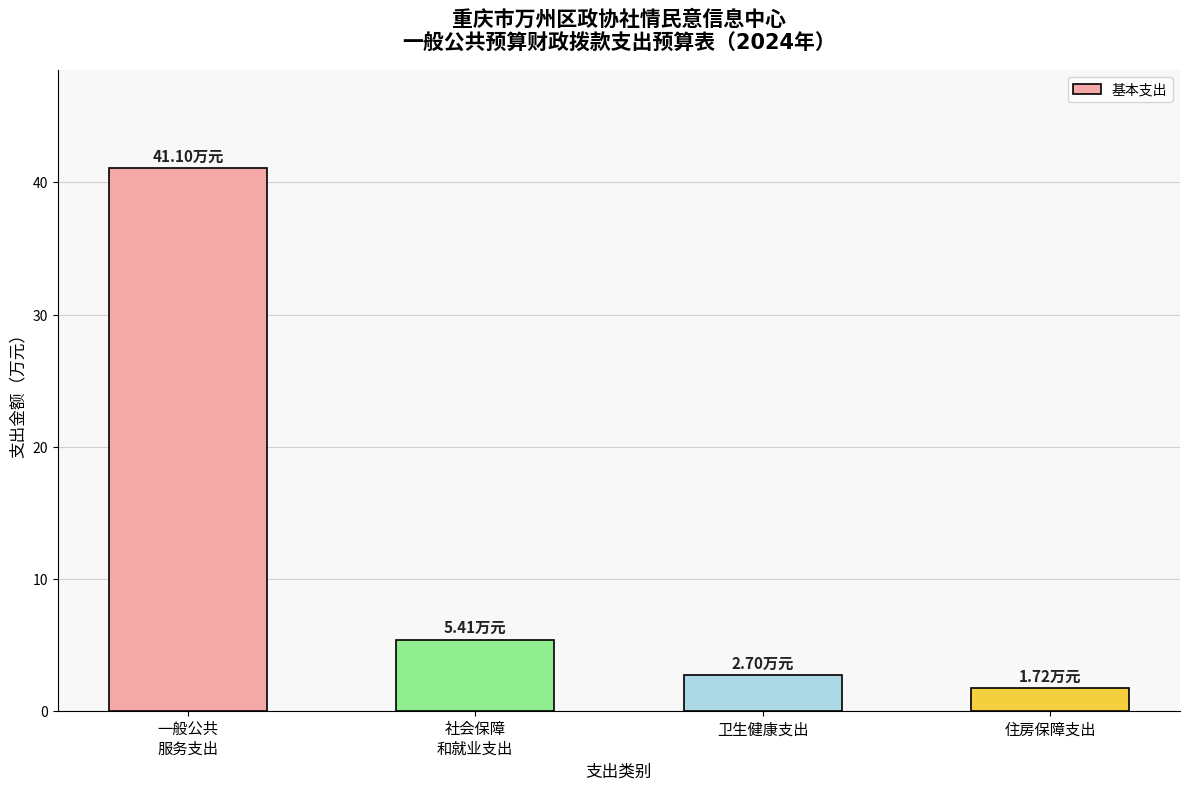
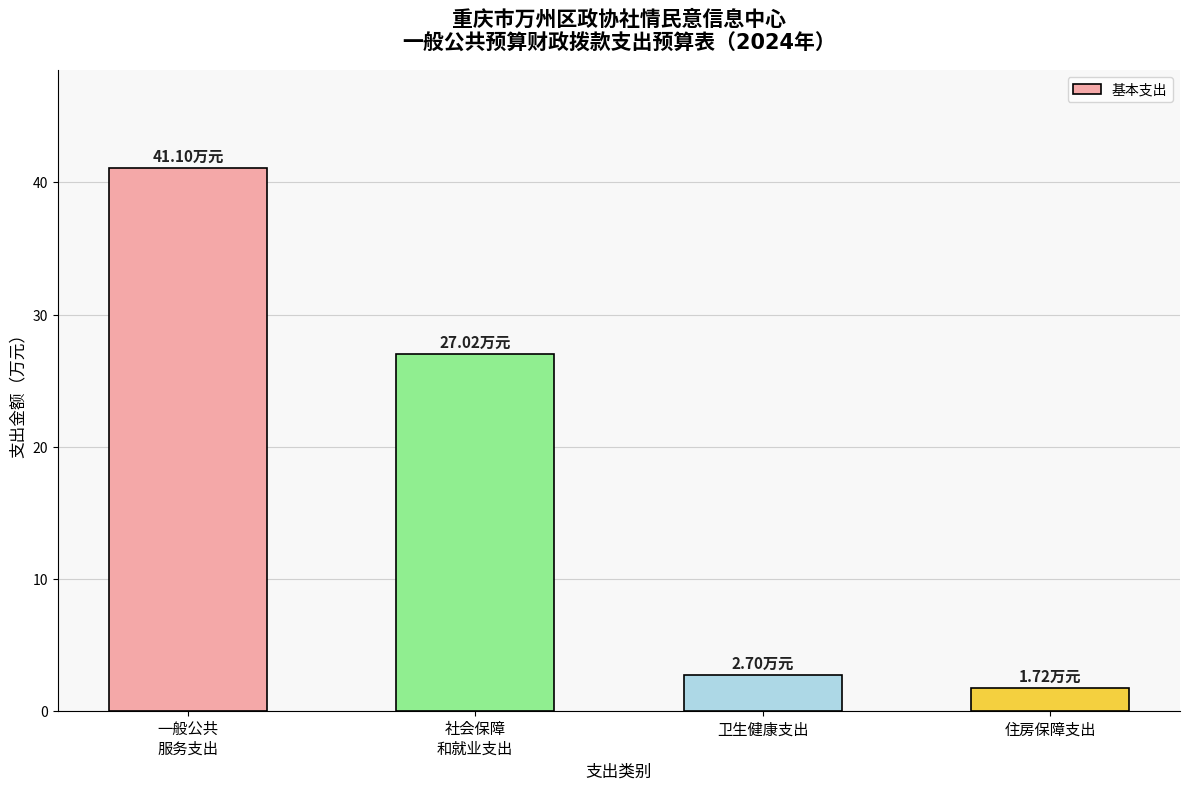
  {
    "一般公共 服务支出": 41.10,
-   "社会保障 和就业支出": 5.41,
+   "社会保障 和就业支出": 27.02,
    "卫生健康支出": 2.70,
    "住房保障支出": 1.72
  }
